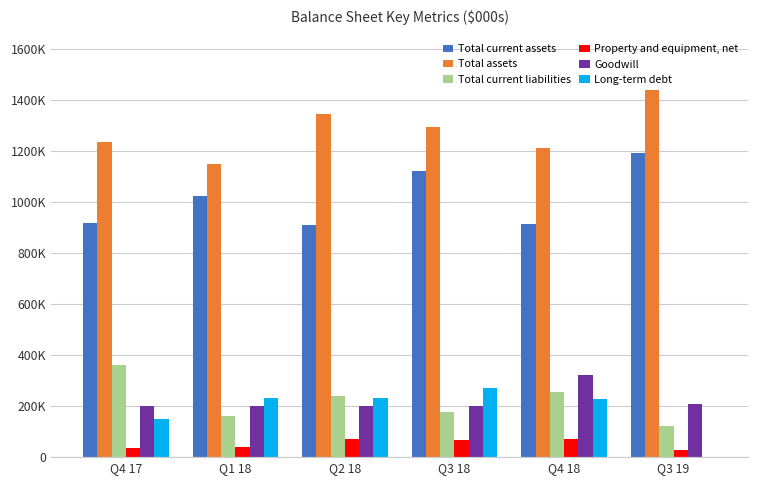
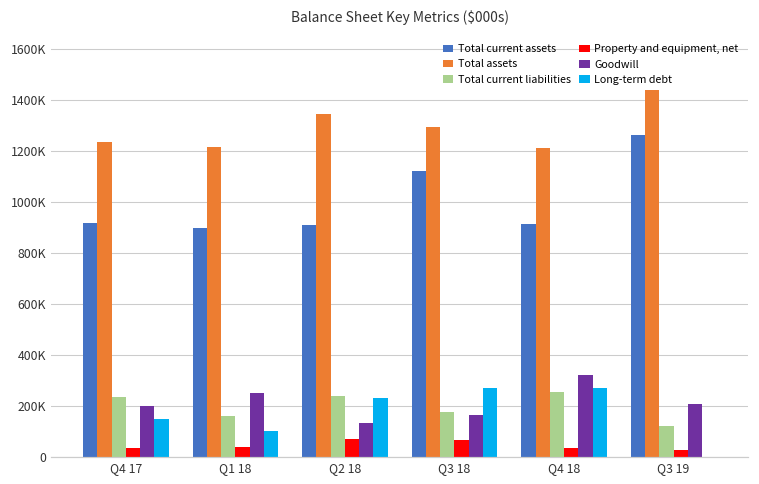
  {
    "Total current assets": {
      "Q4 17": 920000,
-     "Q1 18": 1020000,
+     "Q1 18": 900000,
      "Q2 18": 910000,
      "Q3 18": 1120000,
      "Q4 18": 910000,
-     "Q3 19": 1190000
+     "Q3 19": 1260000
    },
    "Total assets": {
      "Q4 17": 1230000,
-     "Q1 18": 1150000,
+     "Q1 18": 1210000,
      "Q2 18": 1350000,
      "Q3 18": 1290000,
      "Q4 18": 1210000,
      "Q3 19": 1440000
    },
    "Total current liabilities": {
-     "Q4 17": 360000,
+     "Q4 17": 230000,
      "Q1 18": 160000,
      "Q2 18": 240000,
      "Q3 18": 180000,
      "Q4 18": 260000,
      "Q3 19": 120000
    },
    "Property and equipment, net": {
      "Q4 17": 40000,
      "Q1 18": 40000,
      "Q2 18": 70000,
      "Q3 18": 70000,
-     "Q4 18": 70000,
+     "Q4 18": 30000,
      "Q3 19": 20000
    },
    "Goodwill": {
      "Q4 17": 200000,
-     "Q1 18": 200000,
-     "Q2 18": 200000,
-     "Q3 18": 200000,
+     "Q1 18": 250000,
+     "Q2 18": 130000,
+     "Q3 18": 160000,
      "Q4 18": 320000,
      "Q3 19": 210000
    },
    "Long-term debt": {
      "Q4 17": 150000,
-     "Q1 18": 230000,
+     "Q1 18": 100000,
      "Q2 18": 230000,
      "Q3 18": 270000,
-     "Q4 18": 230000,
+     "Q4 18": 270000,
      "Q3 19": 0
    }
  }
